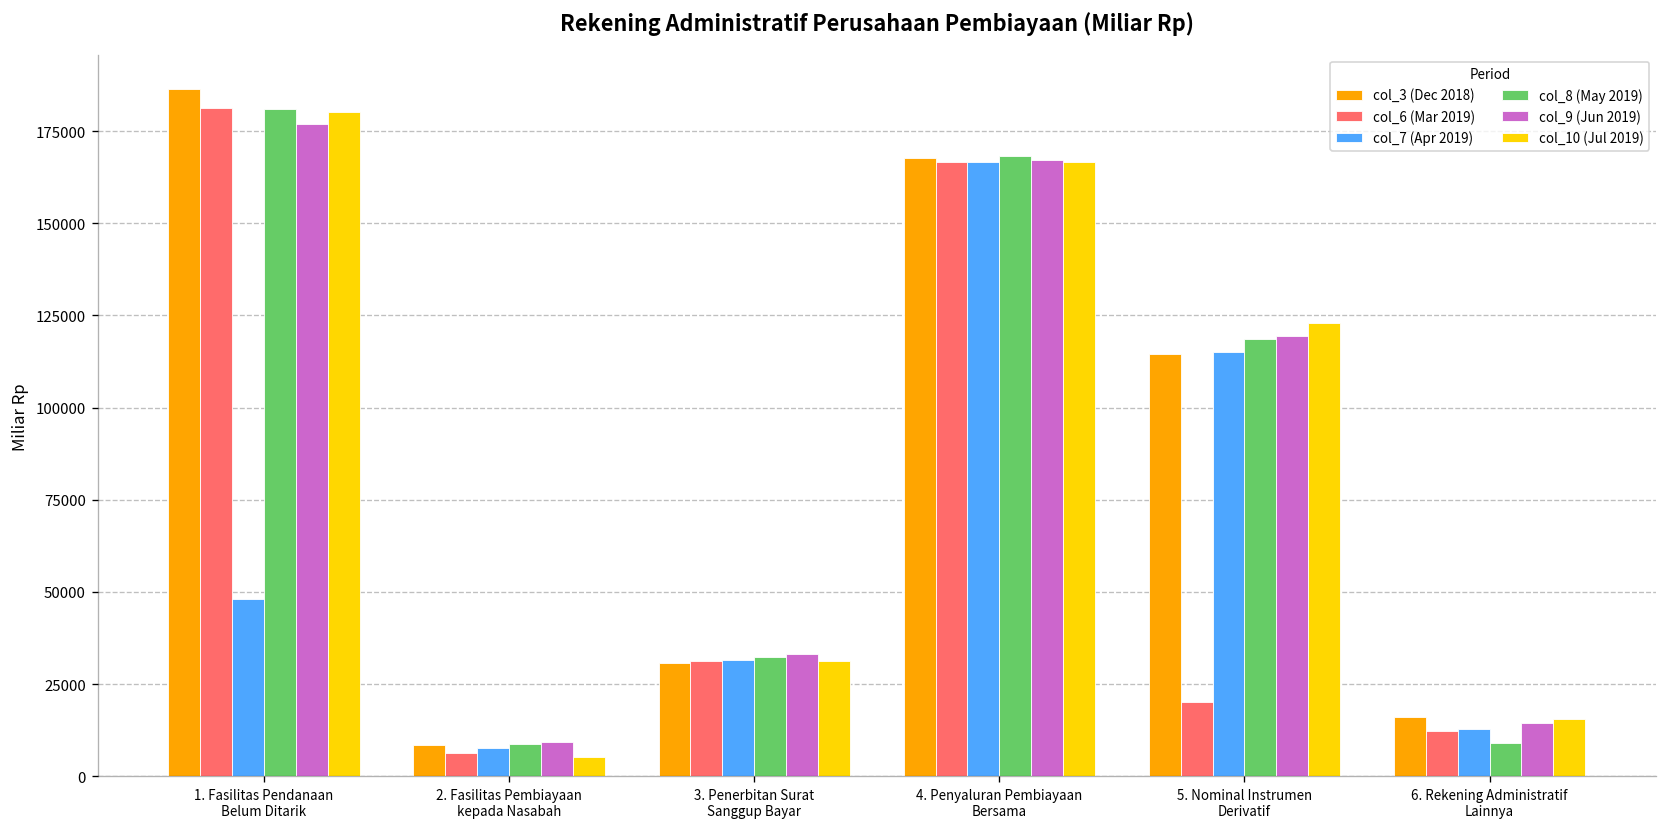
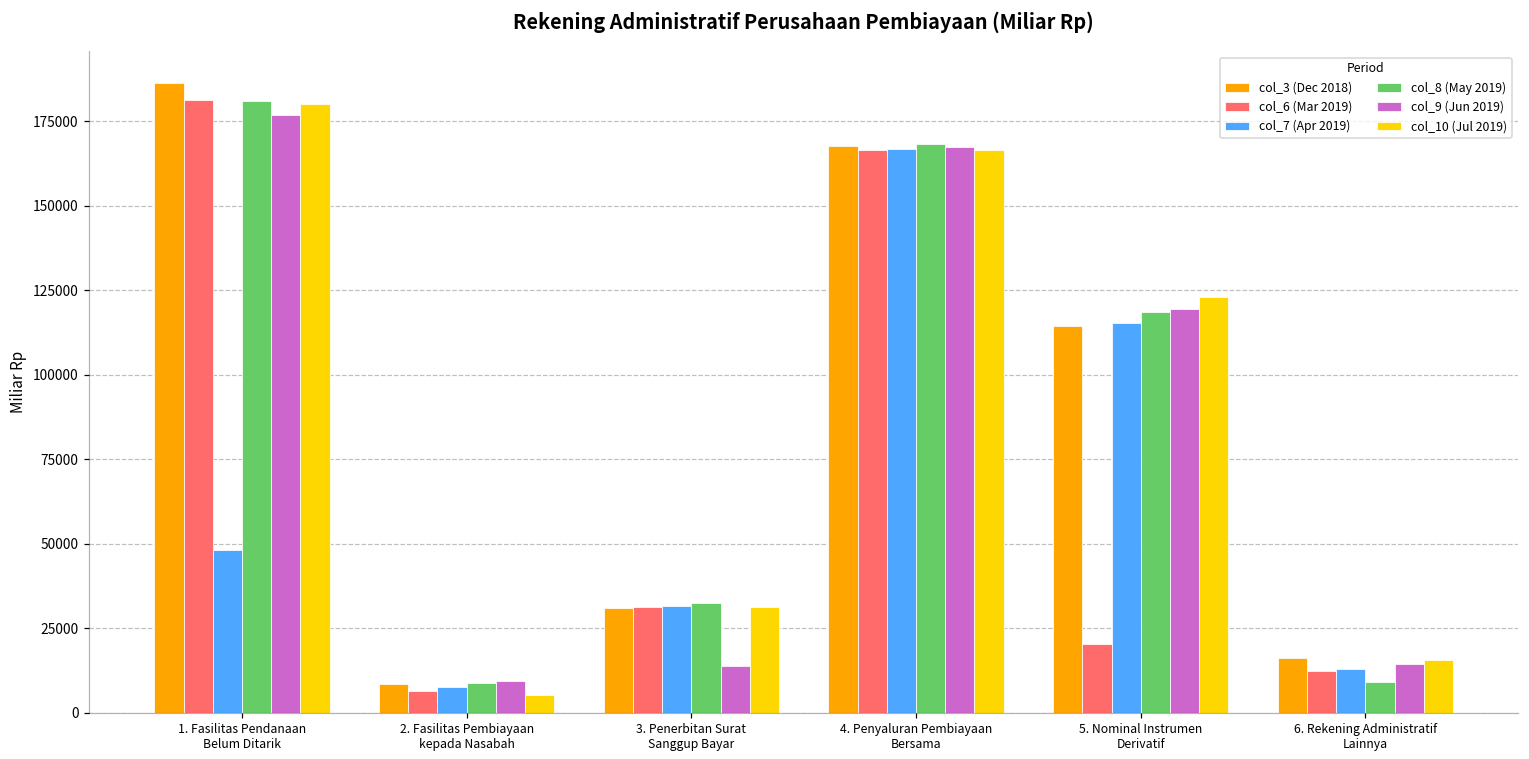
  {
    "col_6 (Mar 2019)": {
      "1. Fasilitas Pendanaan Belum Ditarik": 181000,
      "2. Fasilitas Pembiayaan kepada Nasabah": 6000,
      "3. Penerbitan Surat Sanggup Bayar": 31000,
      "4. Penyaluran Pembiayaan Bersama": 167000,
      "5. Nominal Instrumen Derivatif": 20000,
      "6. Rekening Administratif Lainnya": 12000
    },
    "col_7 (Apr 2019)": {
      "1. Fasilitas Pendanaan Belum Ditarik": 48000,
      "2. Fasilitas Pembiayaan kepada Nasabah": 8000,
      "3. Penerbitan Surat Sanggup Bayar": 32000,
      "4. Penyaluran Pembiayaan Bersama": 167000,
      "5. Nominal Instrumen Derivatif": 115000,
      "6. Rekening Administratif Lainnya": 13000
    },
    "col_8 (May 2019)": {
      "1. Fasilitas Pendanaan Belum Ditarik": 181000,
      "2. Fasilitas Pembiayaan kepada Nasabah": 9000,
      "3. Penerbitan Surat Sanggup Bayar": 32000,
      "4. Penyaluran Pembiayaan Bersama": 168000,
      "5. Nominal Instrumen Derivatif": 119000,
      "6. Rekening Administratif Lainnya": 9000
    },
    "col_9 (Jun 2019)": {
      "1. Fasilitas Pendanaan Belum Ditarik": 177000,
      "2. Fasilitas Pembiayaan kepada Nasabah": 9000,
-     "3. Penerbitan Surat Sanggup Bayar": 33000,
+     "3. Penerbitan Surat Sanggup Bayar": 14000,
      "4. Penyaluran Pembiayaan Bersama": 167000,
      "5. Nominal Instrumen Derivatif": 120000,
      "6. Rekening Administratif Lainnya": 14000
    }
  }
